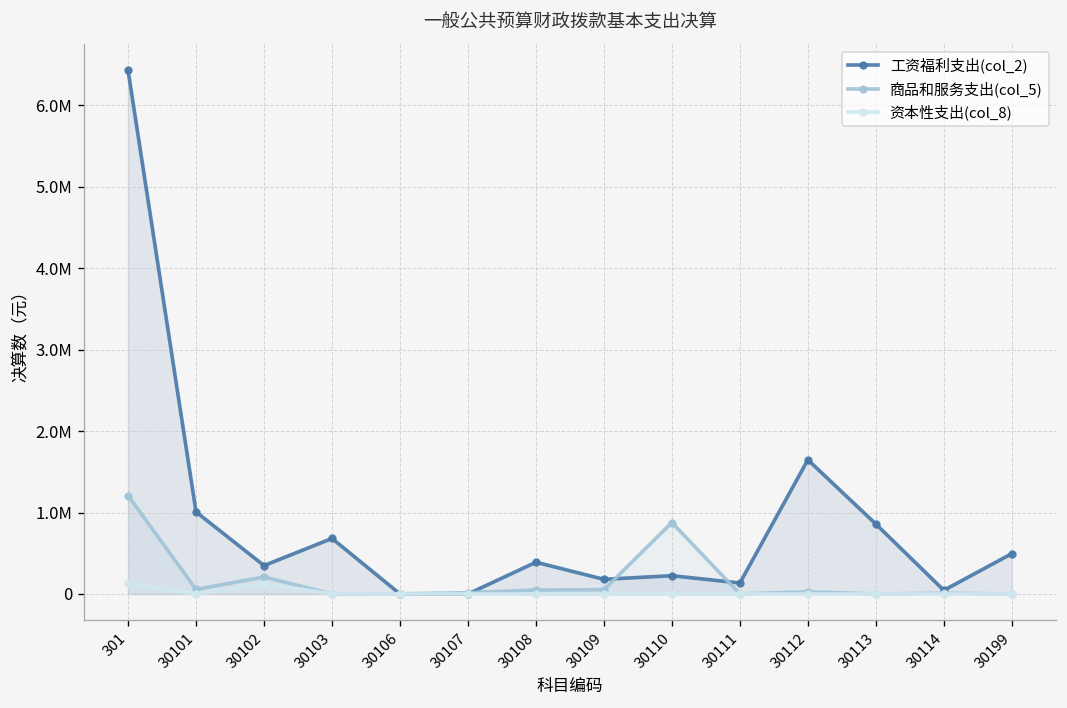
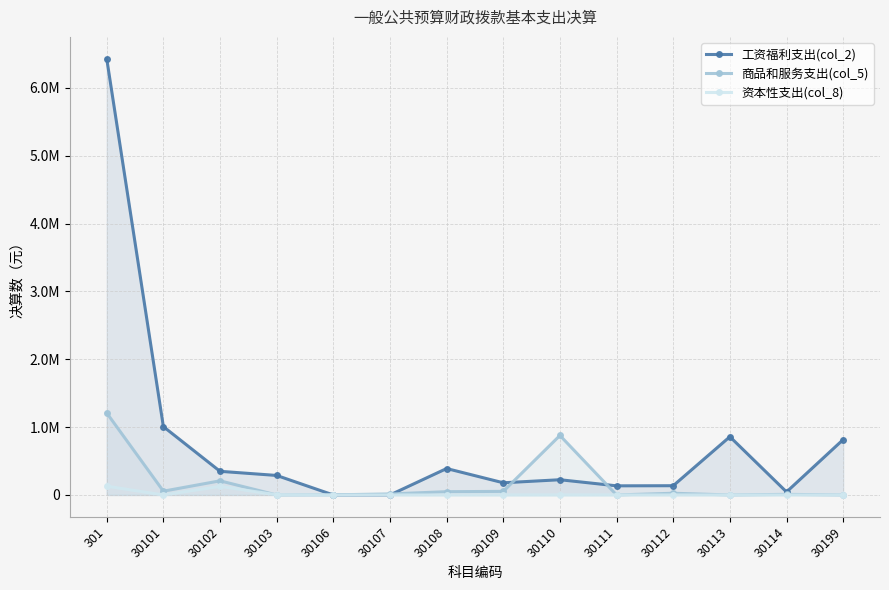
  {
    "工资福利支出(col_2)": {
      "301": 6400000,
      "30101": 1000000,
      "30102": 300000,
-     "30103": 700000,
+     "30103": 300000,
      "30108": 400000,
      "30109": 200000,
      "30110": 200000,
      "30111": 100000,
-     "30112": 1600000,
+     "30112": 100000,
      "30113": 900000,
-     "30199": 500000
+     "30199": 800000
    },
    "商品和服务支出(col_5)": {
      "301": 1200000,
      "30101": 100000,
      "30102": 200000,
      "30108": 0,
      "30109": 100000,
      "30110": 900000
    },
    "资本性支出(col_8)": {
      "301": 100000,
      "30101": 0,
      "30102": 100000,
      "30108": 0,
      "30109": 0,
      "30110": 0
    }
  }
